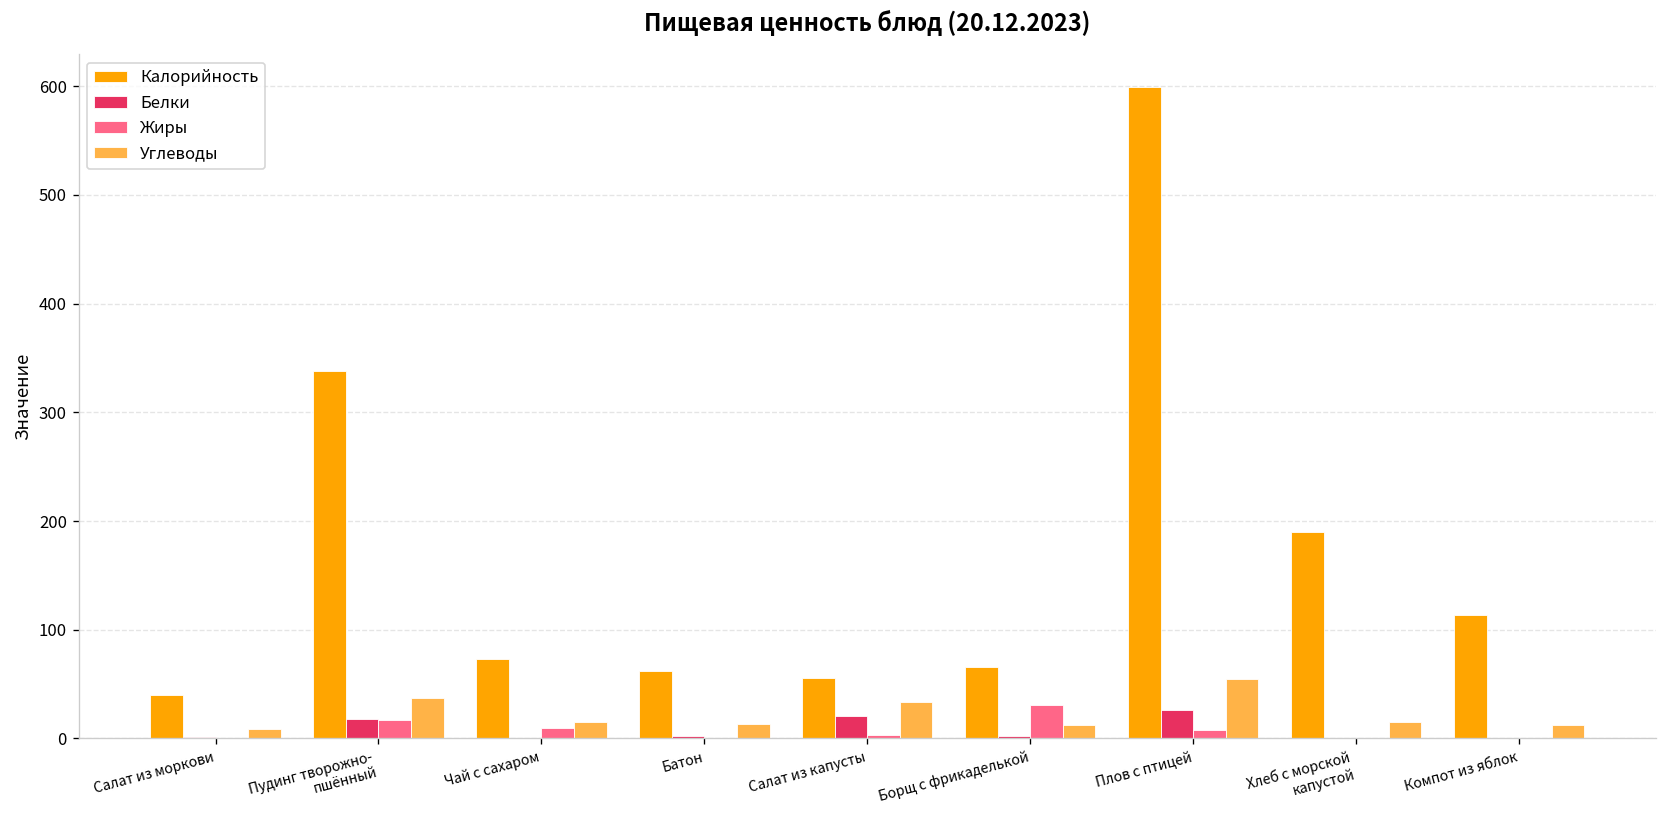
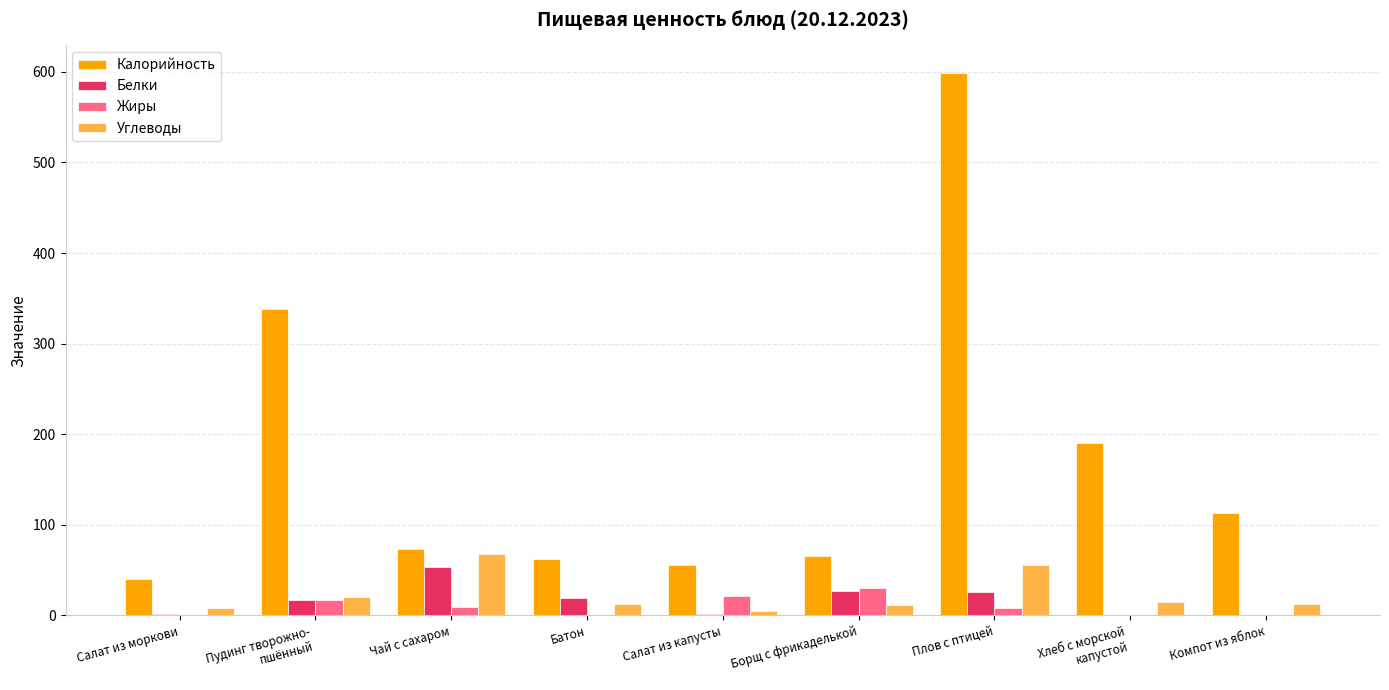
  {
    "Калорийность": {
      "Салат из моркови": 40,
      "Пудинг творожно- пшённый": 340,
      "Чай с сахаром": 70,
      "Батон": 60,
      "Салат из капусты": 60,
      "Борщ с фрикаделькой": 70,
      "Плов с птицей": 600,
      "Хлеб с морской капустой": 190,
      "Компот из яблок": 110
    },
    "Белки": {
      "Пудинг творожно- пшённый": 20,
-     "Чай с сахаром": 0,
-     "Батон": 0,
-     "Салат из капусты": 20,
-     "Борщ с фрикаделькой": 0,
+     "Чай с сахаром": 50,
+     "Батон": 20,
+     "Салат из капусты": 0,
+     "Борщ с фрикаделькой": 30,
      "Плов с птицей": 30
    },
    "Жиры": {
      "Пудинг творожно- пшённый": 20,
      "Чай с сахаром": 10,
      "Батон": 0,
-     "Салат из капусты": 0,
+     "Салат из капусты": 20,
      "Борщ с фрикаделькой": 30,
      "Плов с птицей": 10,
      "Хлеб с морской капустой": 0
    },
    "Углеводы": {
      "Салат из моркови": 10,
-     "Пудинг творожно- пшённый": 40,
-     "Чай с сахаром": 20,
+     "Пудинг творожно- пшённый": 20,
+     "Чай с сахаром": 70,
      "Батон": 10,
-     "Салат из капусты": 30,
+     "Салат из капусты": 0,
      "Борщ с фрикаделькой": 10,
      "Плов с птицей": 60,
      "Хлеб с морской капустой": 20,
      "Компот из яблок": 10
    }
  }
